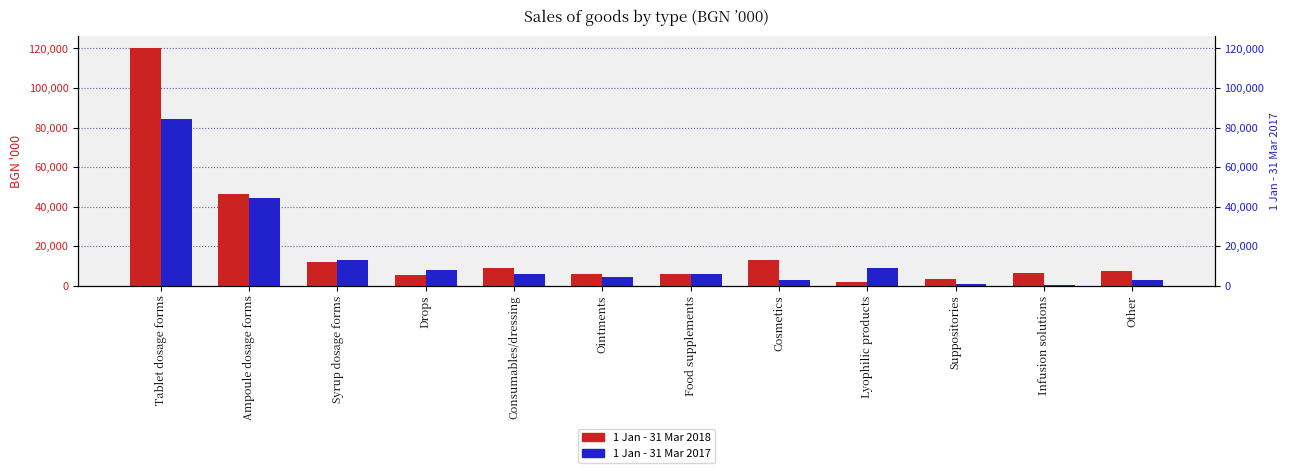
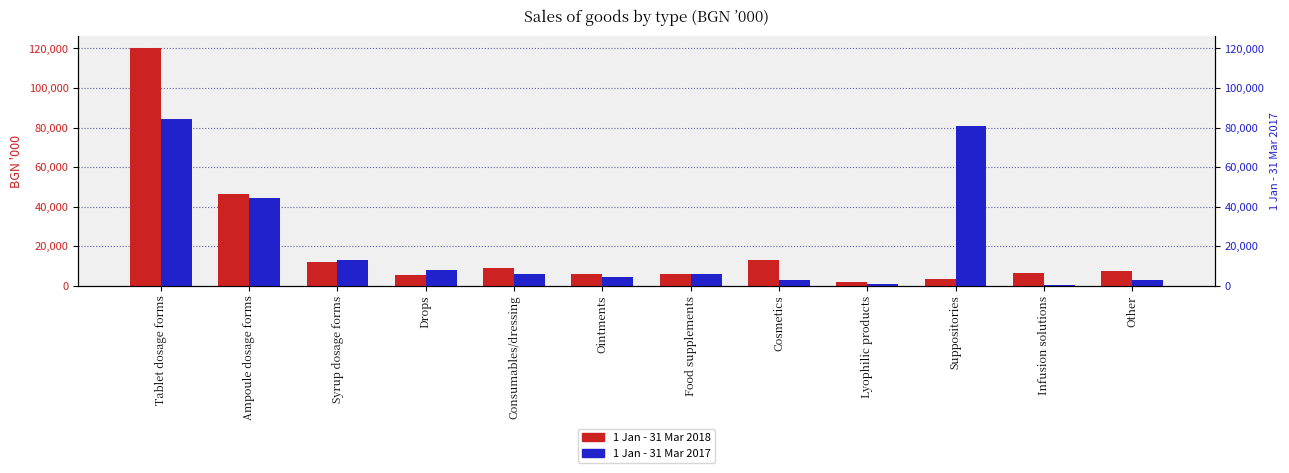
  {
    "1 Jan - 31 Mar 2018": {
      "Tablet dosage forms": "120,000",
      "Ampoule dosage forms": "47,000",
      "Syrup dosage forms": "12,000",
      "Drops": "5,000",
      "Consumables/dressing": "9,000",
      "Ointments": "6,000",
      "Food supplements": "6,000",
      "Cosmetics": "13,000",
      "Lyophilic products": "2,000",
      "Suppositories": "3,000",
      "Infusion solutions": "6,000",
      "Other": "7,000"
    },
    "1 Jan - 31 Mar 2017": {
      "Tablet dosage forms": "84,000",
      "Ampoule dosage forms": "45,000",
      "Syrup dosage forms": "13,000",
      "Drops": "8,000",
      "Consumables/dressing": "6,000",
      "Ointments": "4,000",
      "Food supplements": "6,000",
      "Cosmetics": "3,000",
-     "Lyophilic products": "9,000",
-     "Suppositories": "1,000",
+     "Lyophilic products": "1,000",
+     "Suppositories": "81,000",
      "Other": "3,000"
    }
  }
